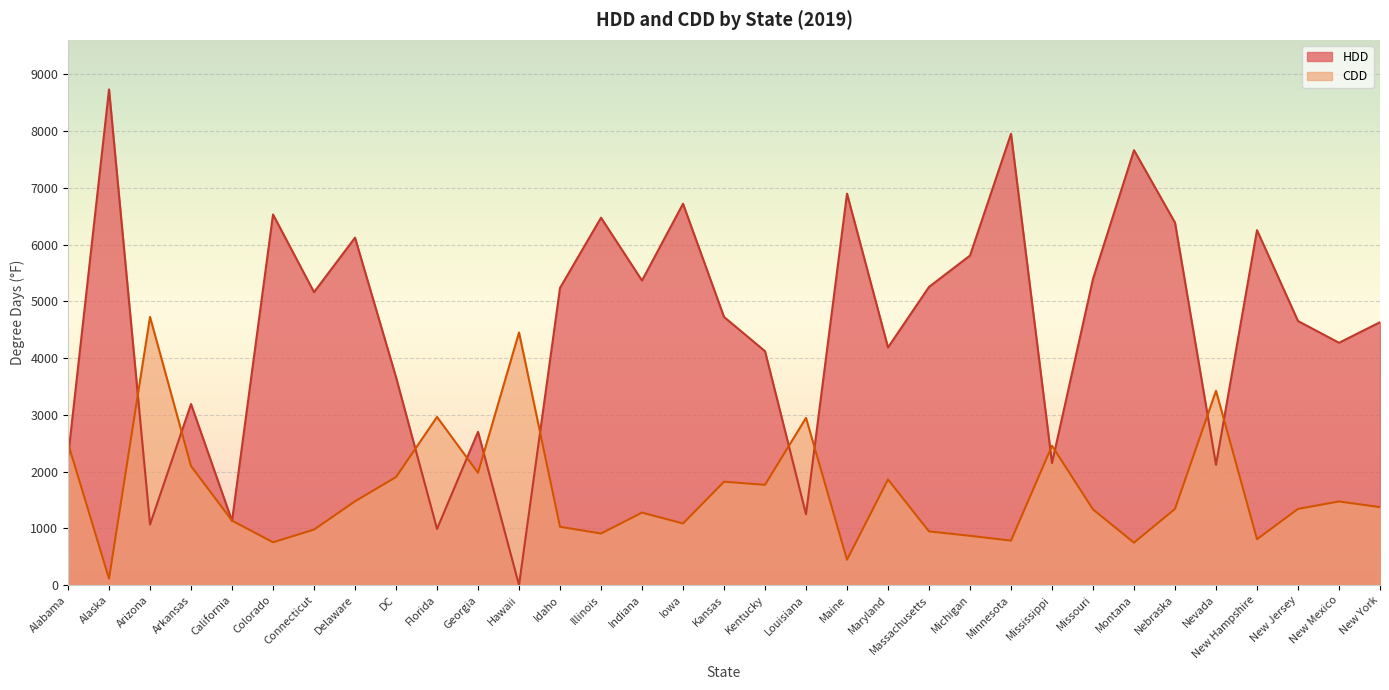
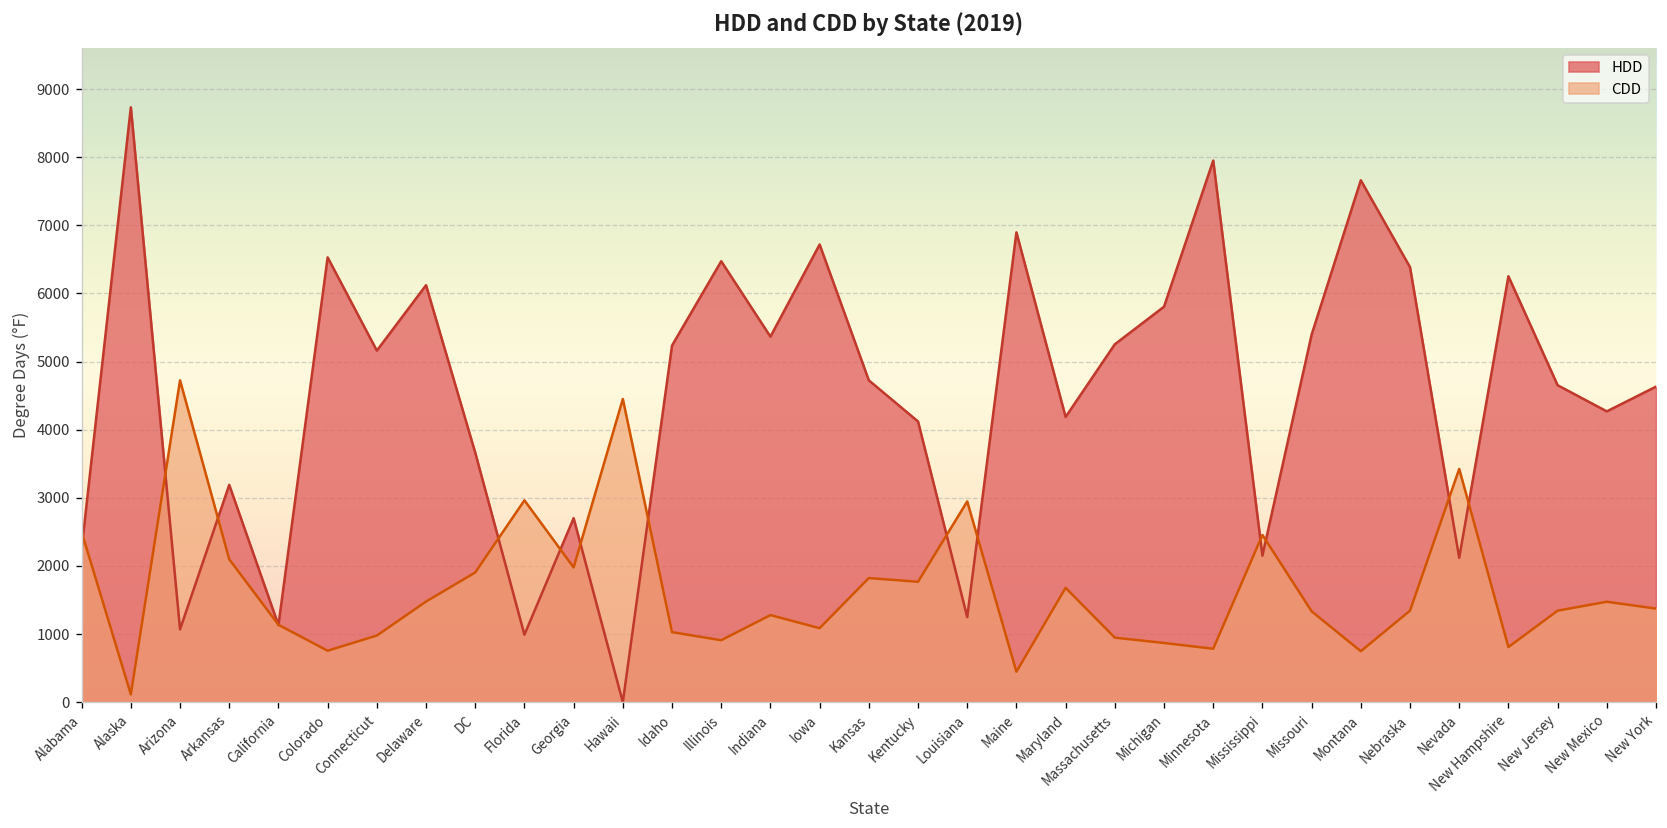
  {
    "HDD": {
      "Alabama": 2300,
      "Alaska": 8700,
      "Arizona": 1100,
      "Arkansas": 3200,
      "Colorado": 6500,
      "Connecticut": 5200,
      "Delaware": 6100,
      "DC": 3700,
      "Florida": 1000,
      "Georgia": 2700,
      "Hawaii": 0,
      "Idaho": 5200,
      "Illinois": 6500,
      "Indiana": 5400,
      "Iowa": 6700,
      "Kansas": 4700,
      "Kentucky": 4100,
      "Louisiana": 1200,
      "Maine": 6900,
      "Maryland": 4200,
      "Massachusetts": 5300,
      "Michigan": 5800,
      "Minnesota": 8000,
      "Mississippi": 2200,
      "Missouri": 5400,
      "Montana": 7700,
      "Nebraska": 6400,
      "Nevada": 2100,
      "New Hampshire": 6300,
      "New Jersey": 4700,
      "New Mexico": 4300,
      "New York": 4600
    },
    "CDD": {
      "Alabama": 2500,
      "Alaska": 100,
      "Arizona": 4700,
      "Arkansas": 2100,
      "Colorado": 800,
      "Connecticut": 1000,
      "Delaware": 1500,
      "DC": 1900,
      "Florida": 3000,
      "Georgia": 2000,
      "Hawaii": 4500,
      "Idaho": 1000,
      "Illinois": 900,
      "Indiana": 1300,
      "Iowa": 1100,
      "Kansas": 1800,
      "Kentucky": 1800,
      "Louisiana": 2900,
      "Maine": 400,
-     "Maryland": 1900,
+     "Maryland": 1700,
      "Massachusetts": 900,
      "Michigan": 900,
      "Minnesota": 800,
      "Mississippi": 2500,
      "Missouri": 1300,
      "Montana": 700,
      "Nebraska": 1300,
      "Nevada": 3400,
      "New Hampshire": 800,
      "New Jersey": 1300,
      "New Mexico": 1500,
      "New York": 1400
    }
  }
